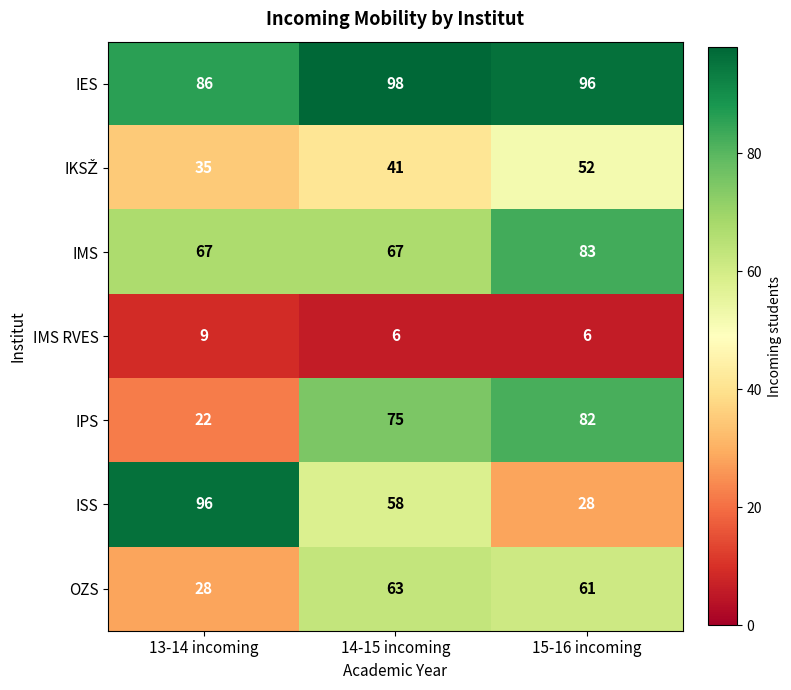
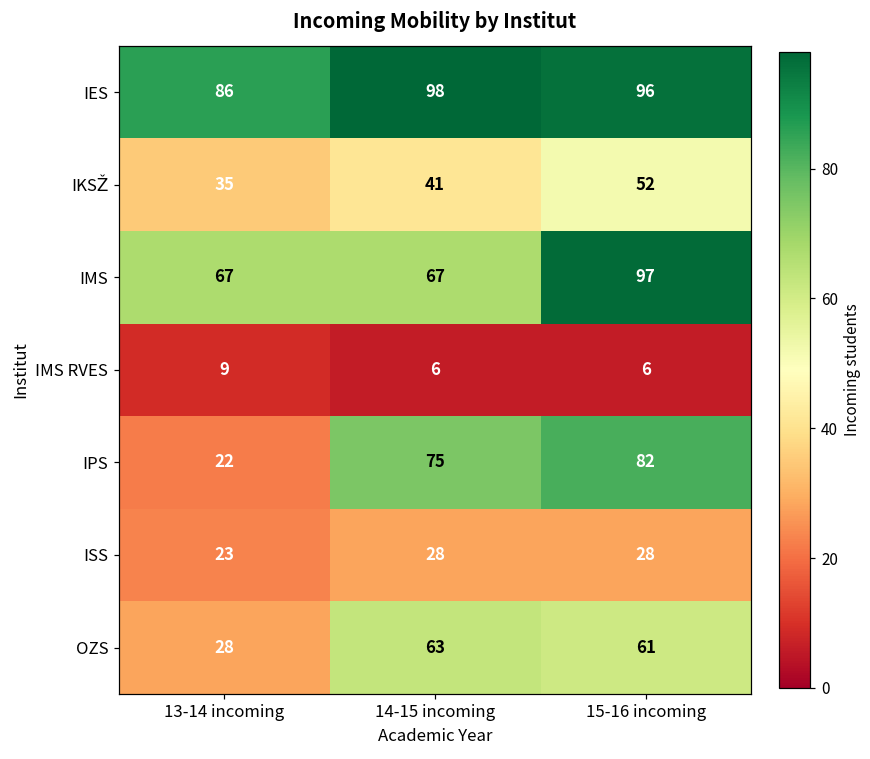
  {
    "IES": {
      "13-14 incoming": 86,
      "14-15 incoming": 98,
      "15-16 incoming": 96
    },
    "IKSŽ": {
      "13-14 incoming": 35,
      "14-15 incoming": 41,
      "15-16 incoming": 52
    },
    "IMS": {
      "13-14 incoming": 67,
      "14-15 incoming": 67,
-     "15-16 incoming": 83
+     "15-16 incoming": 97
    },
    "IMS RVES": {
      "13-14 incoming": 9,
      "14-15 incoming": 6,
      "15-16 incoming": 6
    },
    "IPS": {
      "13-14 incoming": 22,
      "14-15 incoming": 75,
      "15-16 incoming": 82
    },
    "ISS": {
-     "13-14 incoming": 96,
-     "14-15 incoming": 58,
+     "13-14 incoming": 23,
+     "14-15 incoming": 28,
      "15-16 incoming": 28
    },
    "OZS": {
      "13-14 incoming": 28,
      "14-15 incoming": 63,
      "15-16 incoming": 61
    }
  }
